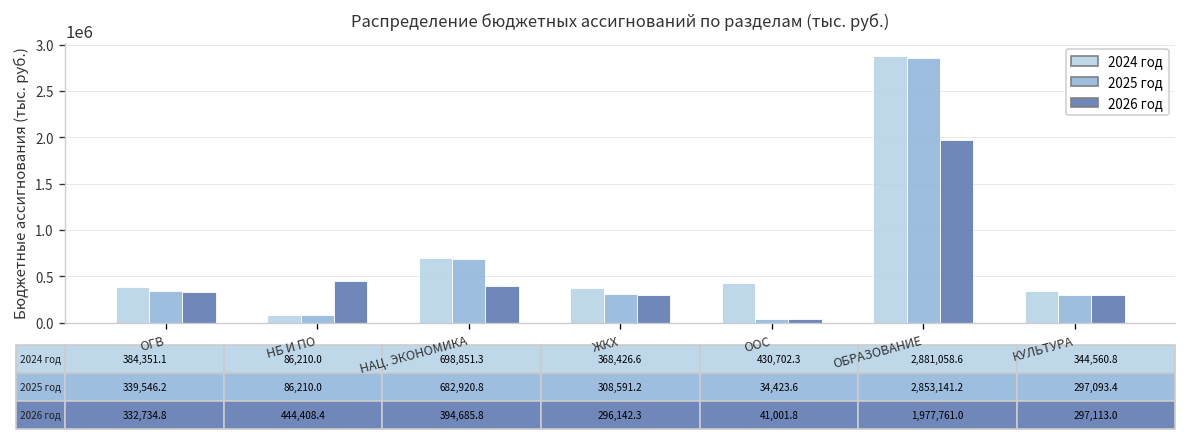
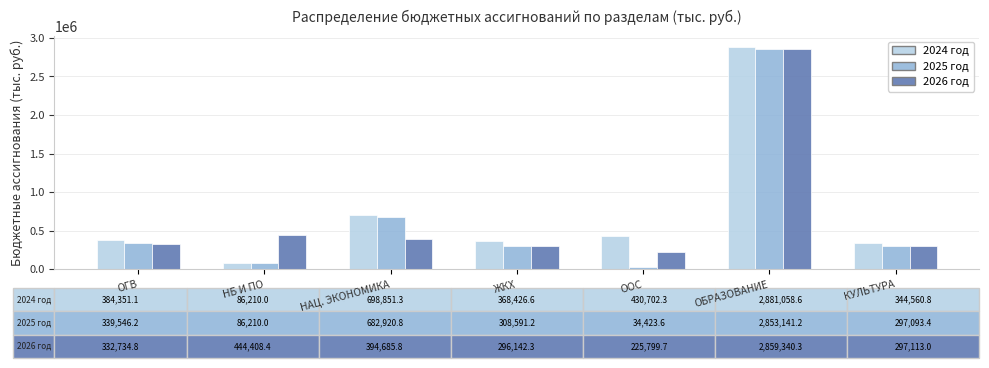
  {
    "2026 год": {
-     "ООС": "41,001.8",
-     "ОБРАЗОВАНИЕ": "1,977,761.0"
+     "ООС": "225,799.7",
+     "ОБРАЗОВАНИЕ": "2,859,340.3"
    }
  }
